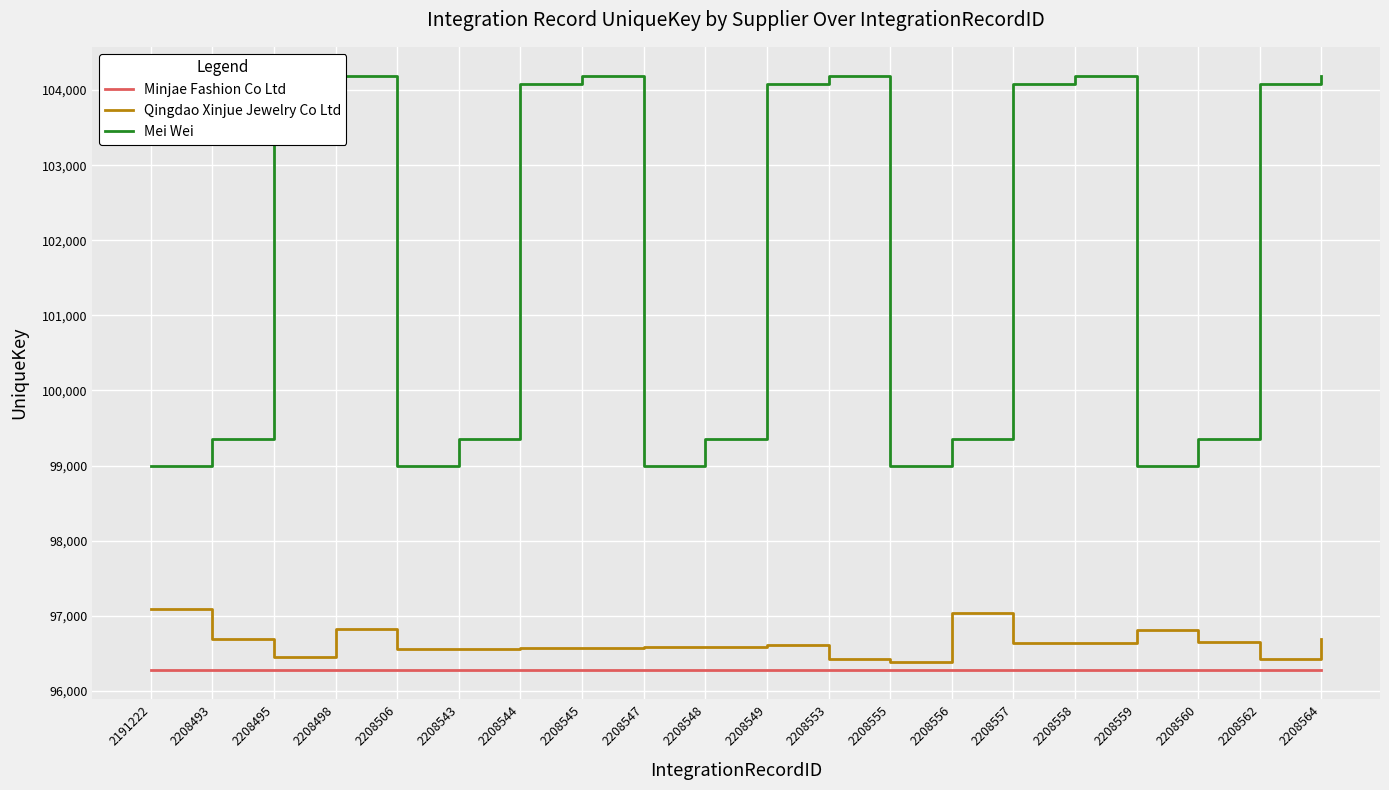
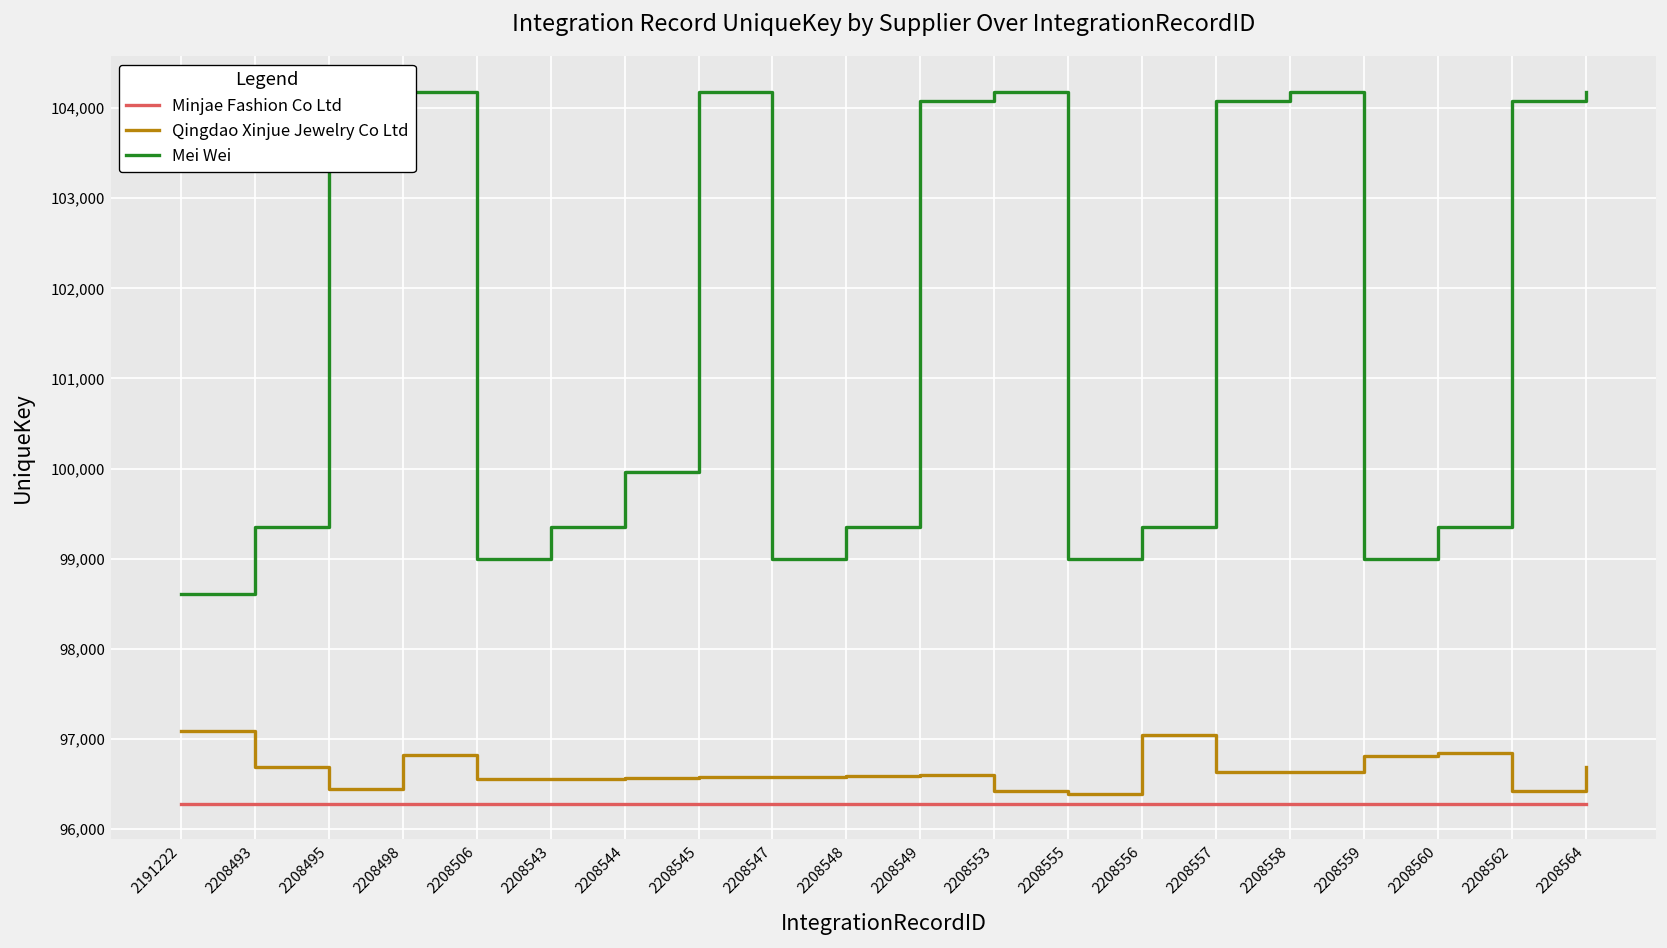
  {
    "Minjae Fashion Co Ltd": {
      "2191222": "96,300",
      "2208493": "96,300",
      "2208495": "96,300",
      "2208498": "96,300",
      "2208506": "96,300",
      "2208543": "96,300",
      "2208544": "96,300",
      "2208545": "96,300",
      "2208547": "96,300",
      "2208548": "96,300",
      "2208549": "96,300",
      "2208553": "96,300",
      "2208555": "96,300",
      "2208556": "96,300",
      "2208557": "96,300",
      "2208558": "96,300",
      "2208559": "96,300",
      "2208560": "96,300",
      "2208562": "96,300",
      "2208564": "96,300"
    },
    "Qingdao Xinjue Jewelry Co Ltd": {
      "2191222": "97,100",
      "2208493": "96,700",
      "2208495": "96,400",
      "2208498": "96,800",
      "2208506": "96,600",
      "2208543": "96,600",
      "2208544": "96,600",
      "2208545": "96,600",
      "2208547": "96,600",
      "2208548": "96,600",
      "2208549": "96,600",
      "2208553": "96,400",
      "2208555": "96,400",
      "2208556": "97,000",
      "2208557": "96,600",
      "2208558": "96,600",
      "2208559": "96,800",
-     "2208560": "96,700",
+     "2208560": "96,800",
      "2208562": "96,400",
      "2208564": "96,700"
    },
    "Mei Wei": {
-     "2191222": "99,000",
+     "2191222": "98,600",
      "2208493": "99,400",
      "2208506": "99,000",
      "2208543": "99,400",
-     "2208544": "104,100",
+     "2208544": "100,000",
      "2208545": "104,200",
      "2208547": "99,000",
      "2208548": "99,400",
      "2208549": "104,100",
      "2208553": "104,200",
      "2208555": "99,000",
      "2208556": "99,400",
      "2208557": "104,100",
      "2208558": "104,200",
      "2208559": "99,000",
      "2208560": "99,400",
      "2208562": "104,100",
      "2208564": "104,200"
    }
  }
